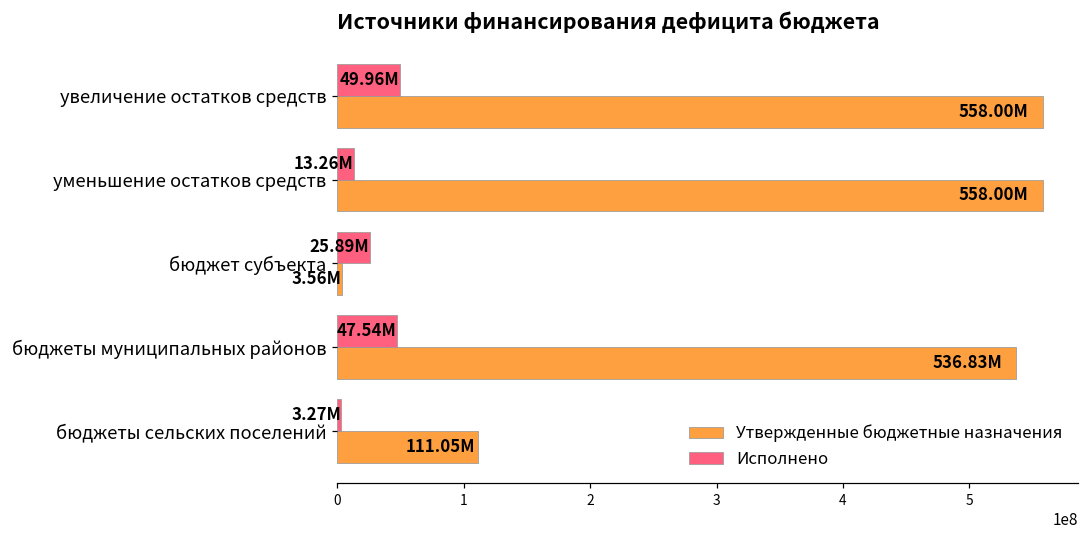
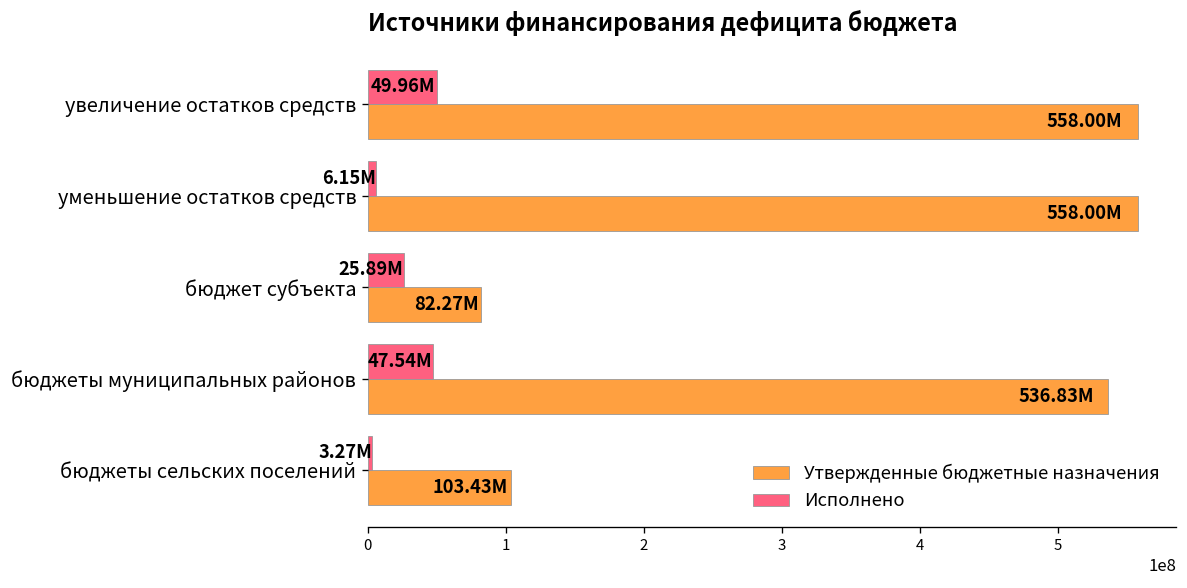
  {
    "Утвержденные бюджетные назначения": {
      "увеличение остатков средств": "558.00M",
      "уменьшение остатков средств": "558.00M",
-     "бюджет субъекта": "3.56M",
+     "бюджет субъекта": "82.27M",
      "бюджеты муниципальных районов": "536.83M",
-     "бюджеты сельских поселений": "111.05M"
+     "бюджеты сельских поселений": "103.43M"
    },
    "Исполнено": {
      "увеличение остатков средств": "49.96M",
-     "уменьшение остатков средств": "13.26M",
+     "уменьшение остатков средств": "6.15M",
      "бюджет субъекта": "25.89M",
      "бюджеты муниципальных районов": "47.54M",
      "бюджеты сельских поселений": "3.27M"
    }
  }
